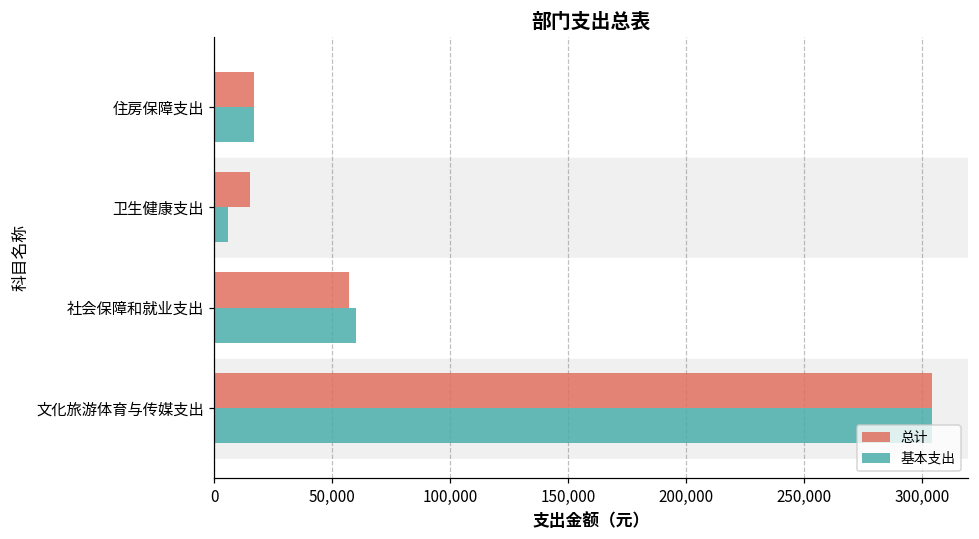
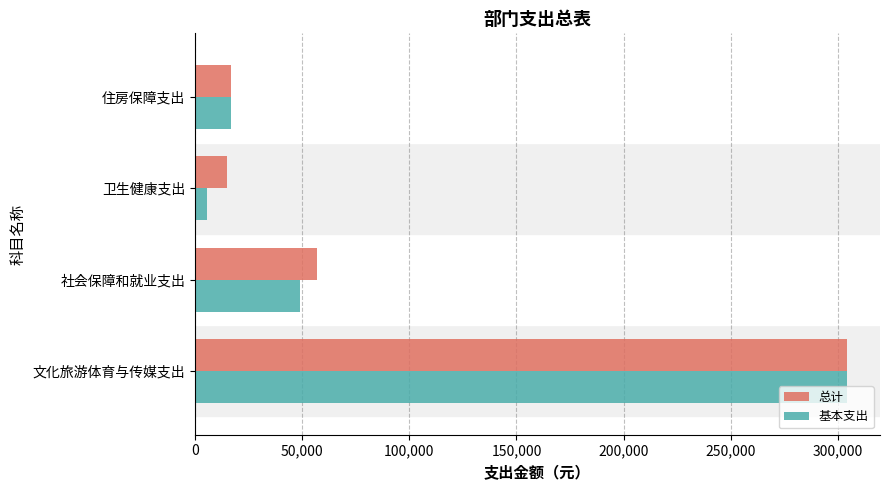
  {
    "总计": {
      "住房保障支出": "17,000",
      "卫生健康支出": "15,000",
      "社会保障和就业支出": "57,000",
      "文化旅游体育与传媒支出": "304,000"
    },
    "基本支出": {
      "住房保障支出": "17,000",
      "卫生健康支出": "6,000",
-     "社会保障和就业支出": "60,000"
+     "社会保障和就业支出": "49,000"
    }
  }
